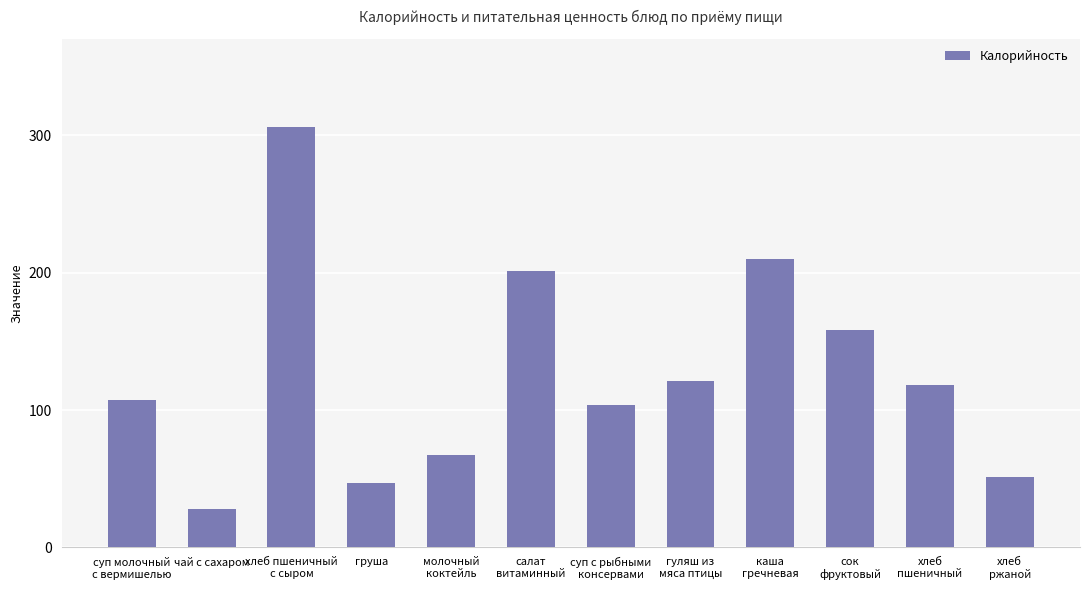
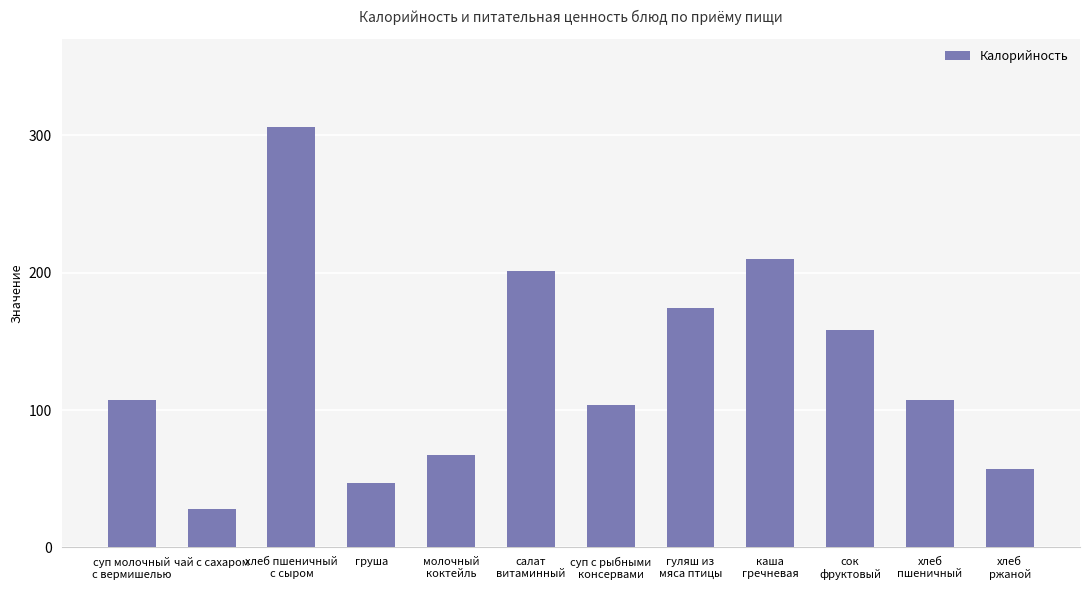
  {
    "суп молочный с вермишелью": 107,
    "чай с сахаром": 28,
    "хлеб пшеничный с сыром": 306,
    "груша": 47,
    "молочный коктейль": 67,
    "салат витаминный": 201,
    "суп с рыбными консервами": 104,
-   "гуляш из мяса птицы": 121,
+   "гуляш из мяса птицы": 174,
    "каша гречневая": 210,
    "сок фруктовый": 158,
-   "хлеб пшеничный": 118,
-   "хлеб ржаной": 51
+   "хлеб пшеничный": 107,
+   "хлеб ржаной": 57
  }
